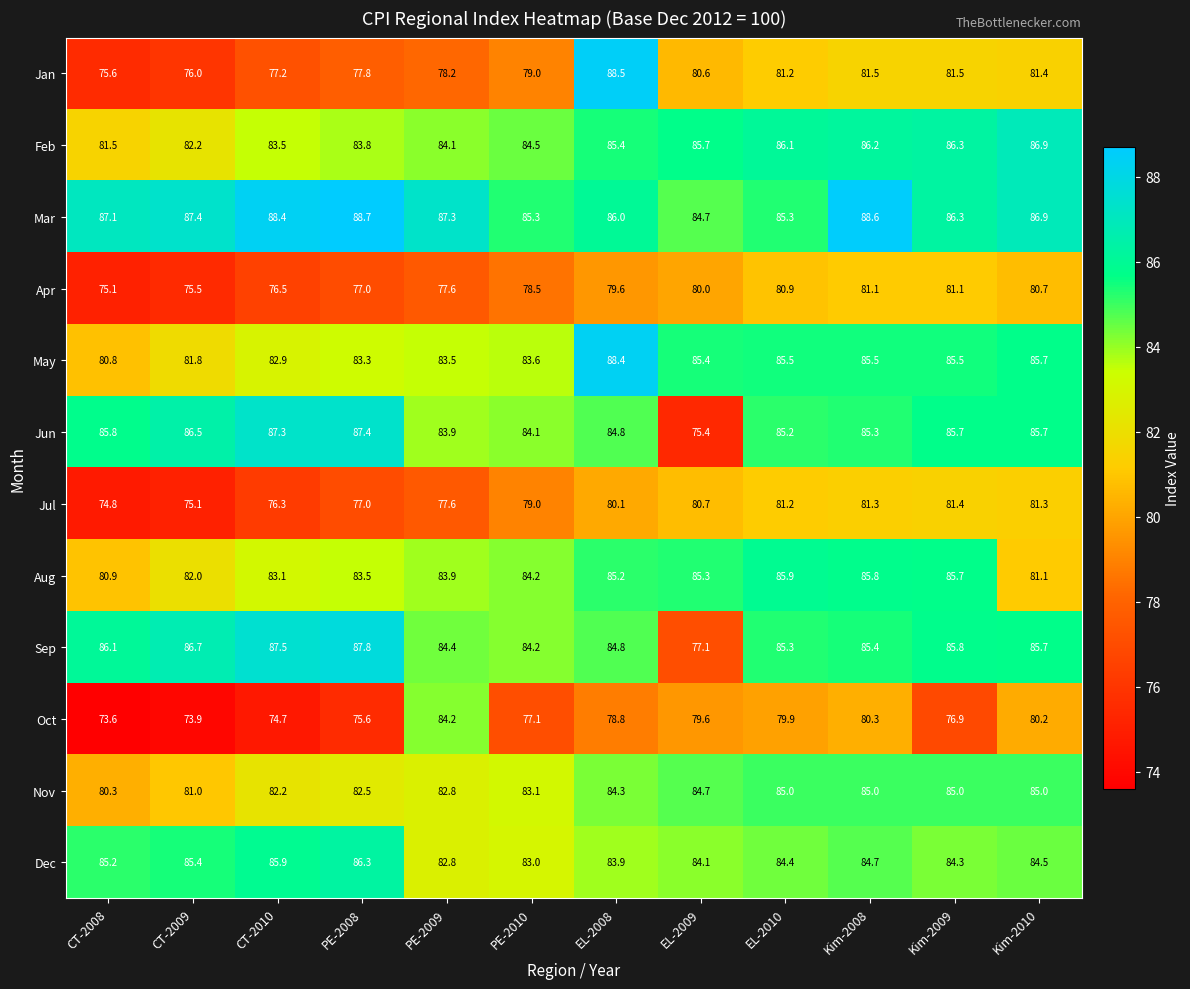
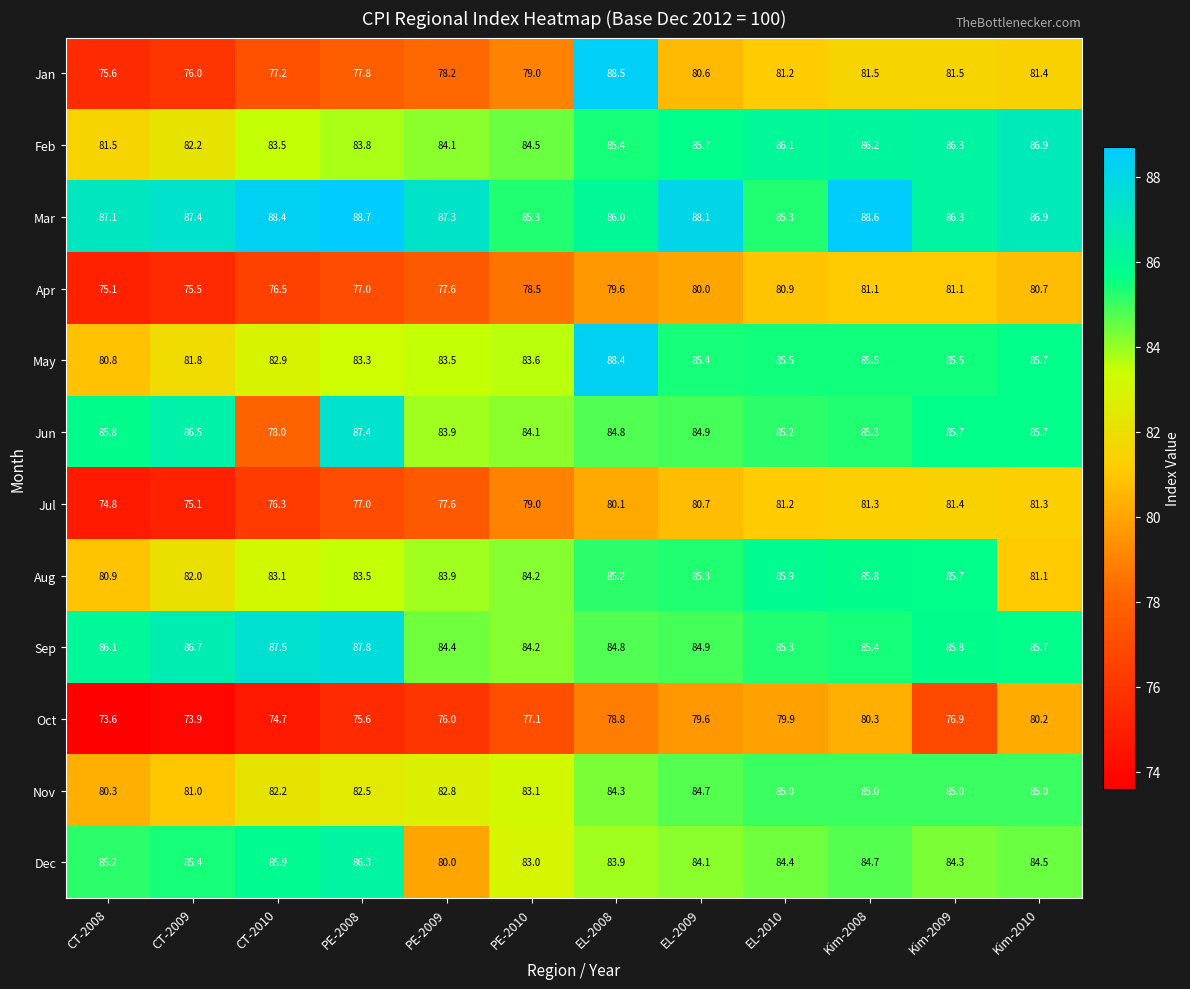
  {
    "Jan": {
      "CT-2008": 75.6,
      "CT-2009": 76.0,
      "CT-2010": 77.2,
      "PE-2008": 77.8,
      "PE-2009": 78.2,
      "PE-2010": 79.0,
      "EL-2008": 88.5,
      "EL-2009": 80.6,
      "EL-2010": 81.2,
      "Kim-2008": 81.5,
      "Kim-2009": 81.5,
      "Kim-2010": 81.4
    },
    "Feb": {
      "CT-2008": 81.5,
      "CT-2009": 82.2,
      "CT-2010": 83.5,
      "PE-2008": 83.8,
      "PE-2009": 84.1,
      "PE-2010": 84.5,
      "EL-2008": 85.4,
      "EL-2009": 85.7,
      "EL-2010": 86.1,
      "Kim-2008": 86.2,
      "Kim-2009": 86.3,
      "Kim-2010": 86.9
    },
    "Mar": {
      "CT-2008": 87.1,
      "CT-2009": 87.4,
      "CT-2010": 88.4,
      "PE-2008": 88.7,
      "PE-2009": 87.3,
      "PE-2010": 85.3,
      "EL-2008": 86.0,
-     "EL-2009": 84.7,
+     "EL-2009": 88.1,
      "EL-2010": 85.3,
      "Kim-2008": 88.6,
      "Kim-2009": 86.3,
      "Kim-2010": 86.9
    },
    "Apr": {
      "CT-2008": 75.1,
      "CT-2009": 75.5,
      "CT-2010": 76.5,
      "PE-2008": 77.0,
      "PE-2009": 77.6,
      "PE-2010": 78.5,
      "EL-2008": 79.6,
      "EL-2009": 80.0,
      "EL-2010": 80.9,
      "Kim-2008": 81.1,
      "Kim-2009": 81.1,
      "Kim-2010": 80.7
    },
    "May": {
      "CT-2008": 80.8,
      "CT-2009": 81.8,
      "CT-2010": 82.9,
      "PE-2008": 83.3,
      "PE-2009": 83.5,
      "PE-2010": 83.6,
      "EL-2008": 88.4,
      "EL-2009": 85.4,
      "EL-2010": 85.5,
      "Kim-2008": 85.5,
      "Kim-2009": 85.5,
      "Kim-2010": 85.7
    },
    "Jun": {
      "CT-2008": 85.8,
      "CT-2009": 86.5,
-     "CT-2010": 87.3,
+     "CT-2010": 78.0,
      "PE-2008": 87.4,
      "PE-2009": 83.9,
      "PE-2010": 84.1,
      "EL-2008": 84.8,
-     "EL-2009": 75.4,
+     "EL-2009": 84.9,
      "EL-2010": 85.2,
      "Kim-2008": 85.3,
      "Kim-2009": 85.7,
      "Kim-2010": 85.7
    },
    "Jul": {
      "CT-2008": 74.8,
      "CT-2009": 75.1,
      "CT-2010": 76.3,
      "PE-2008": 77.0,
      "PE-2009": 77.6,
      "PE-2010": 79.0,
      "EL-2008": 80.1,
      "EL-2009": 80.7,
      "EL-2010": 81.2,
      "Kim-2008": 81.3,
      "Kim-2009": 81.4,
      "Kim-2010": 81.3
    },
    "Aug": {
      "CT-2008": 80.9,
      "CT-2009": 82.0,
      "CT-2010": 83.1,
      "PE-2008": 83.5,
      "PE-2009": 83.9,
      "PE-2010": 84.2,
      "EL-2008": 85.2,
      "EL-2009": 85.3,
      "EL-2010": 85.9,
      "Kim-2008": 85.8,
      "Kim-2009": 85.7,
      "Kim-2010": 81.1
    },
    "Sep": {
      "CT-2008": 86.1,
      "CT-2009": 86.7,
      "CT-2010": 87.5,
      "PE-2008": 87.8,
      "PE-2009": 84.4,
      "PE-2010": 84.2,
      "EL-2008": 84.8,
-     "EL-2009": 77.1,
+     "EL-2009": 84.9,
      "EL-2010": 85.3,
      "Kim-2008": 85.4,
      "Kim-2009": 85.8,
      "Kim-2010": 85.7
    },
    "Oct": {
      "CT-2008": 73.6,
      "CT-2009": 73.9,
      "CT-2010": 74.7,
      "PE-2008": 75.6,
-     "PE-2009": 84.2,
+     "PE-2009": 76.0,
      "PE-2010": 77.1,
      "EL-2008": 78.8,
      "EL-2009": 79.6,
      "EL-2010": 79.9,
      "Kim-2008": 80.3,
      "Kim-2009": 76.9,
      "Kim-2010": 80.2
    },
    "Nov": {
      "CT-2008": 80.3,
      "CT-2009": 81.0,
      "CT-2010": 82.2,
      "PE-2008": 82.5,
      "PE-2009": 82.8,
      "PE-2010": 83.1,
      "EL-2008": 84.3,
      "EL-2009": 84.7,
      "EL-2010": 85.0,
      "Kim-2008": 85.0,
      "Kim-2009": 85.0,
      "Kim-2010": 85.0
    },
    "Dec": {
      "CT-2008": 85.2,
      "CT-2009": 85.4,
      "CT-2010": 85.9,
      "PE-2008": 86.3,
-     "PE-2009": 82.8,
+     "PE-2009": 80.0,
      "PE-2010": 83.0,
      "EL-2008": 83.9,
      "EL-2009": 84.1,
      "EL-2010": 84.4,
      "Kim-2008": 84.7,
      "Kim-2009": 84.3,
      "Kim-2010": 84.5
    }
  }
